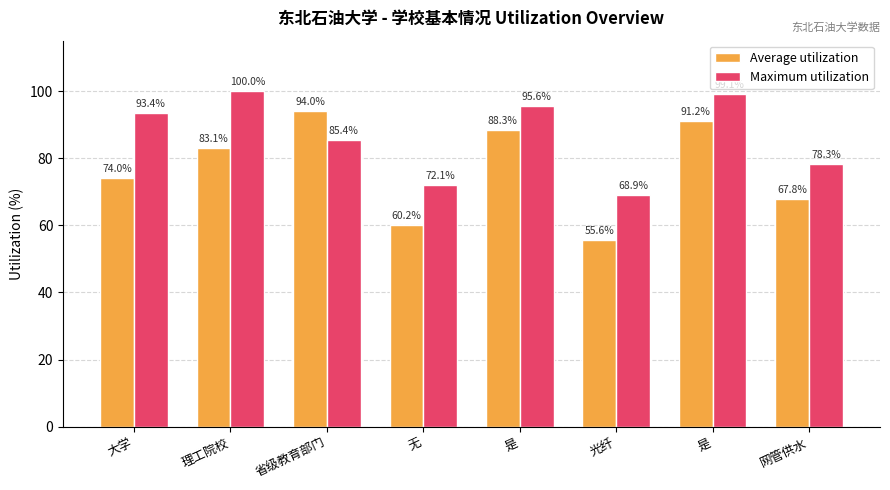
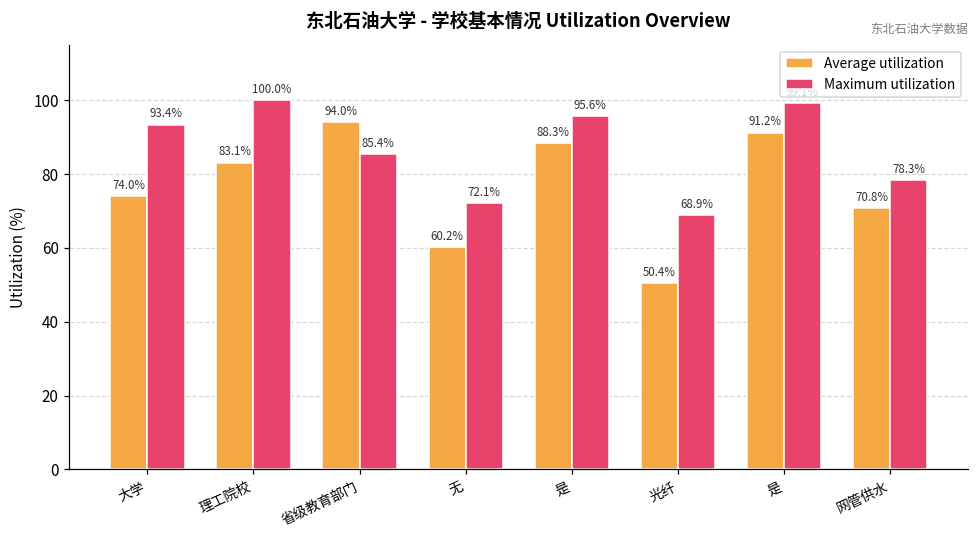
  {
    "Average utilization": {
      "大学": "74.0%",
      "理工院校": "83.1%",
      "省级教育部门": "94.0%",
      "无": "60.2%",
-     "光纤": "55.6%",
-     "网管供水": "67.8%"
+     "光纤": "50.4%",
+     "网管供水": "70.8%"
    },
    "Maximum utilization": {
      "大学": "93.4%",
      "理工院校": "100.0%",
      "省级教育部门": "85.4%",
      "无": "72.1%",
      "光纤": "68.9%",
      "网管供水": "78.3%"
    }
  }
